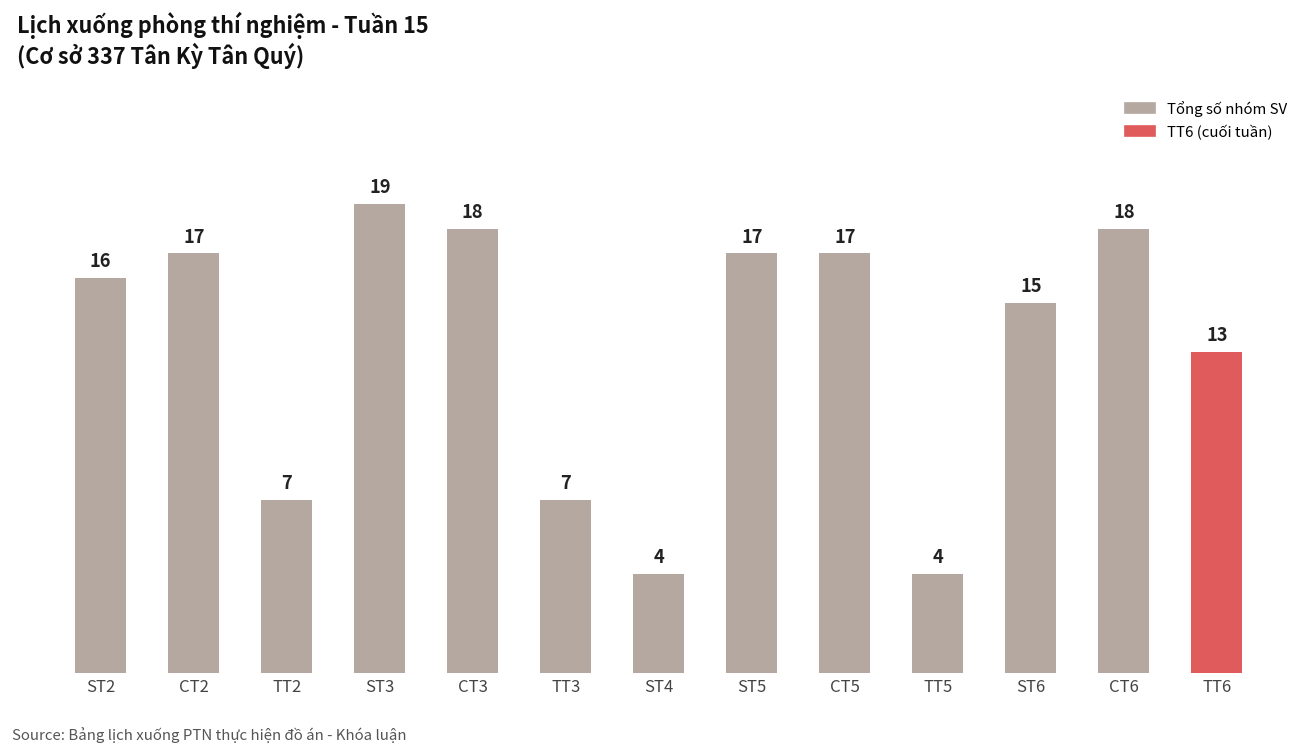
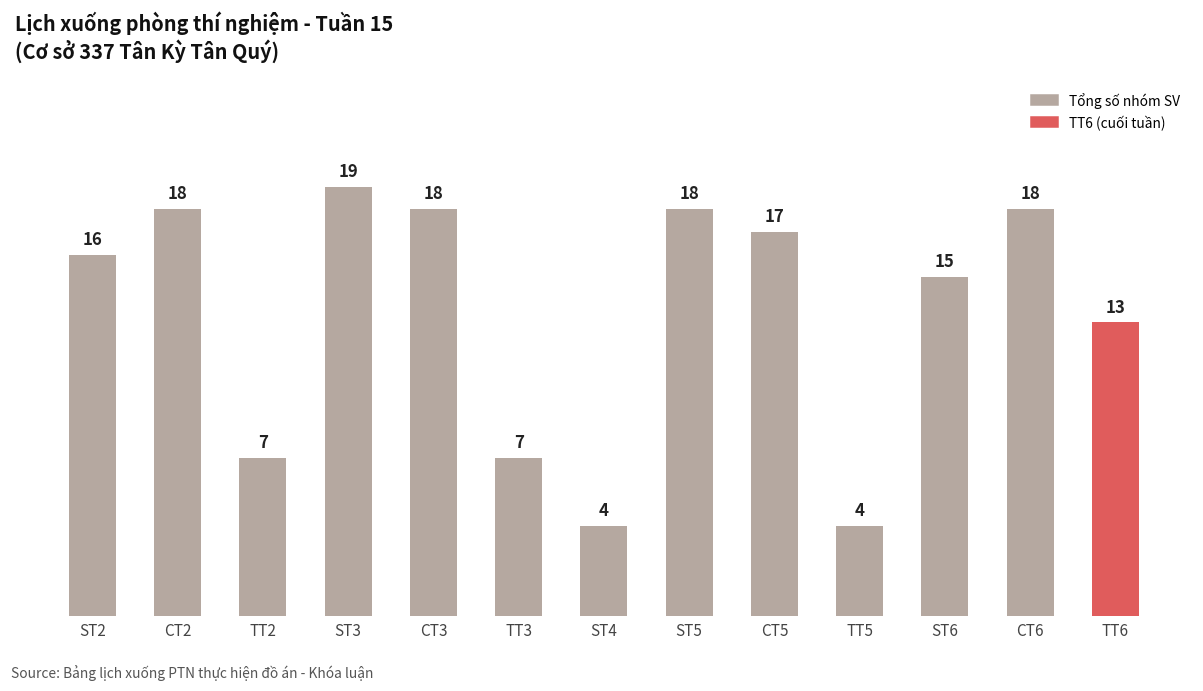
  {
    "ST2": 16,
-   "CT2": 17,
+   "CT2": 18,
    "TT2": 7,
    "ST3": 19,
    "CT3": 18,
    "TT3": 7,
    "ST4": 4,
-   "ST5": 17,
+   "ST5": 18,
    "CT5": 17,
    "TT5": 4,
    "ST6": 15,
    "CT6": 18,
    "TT6": 13
  }
